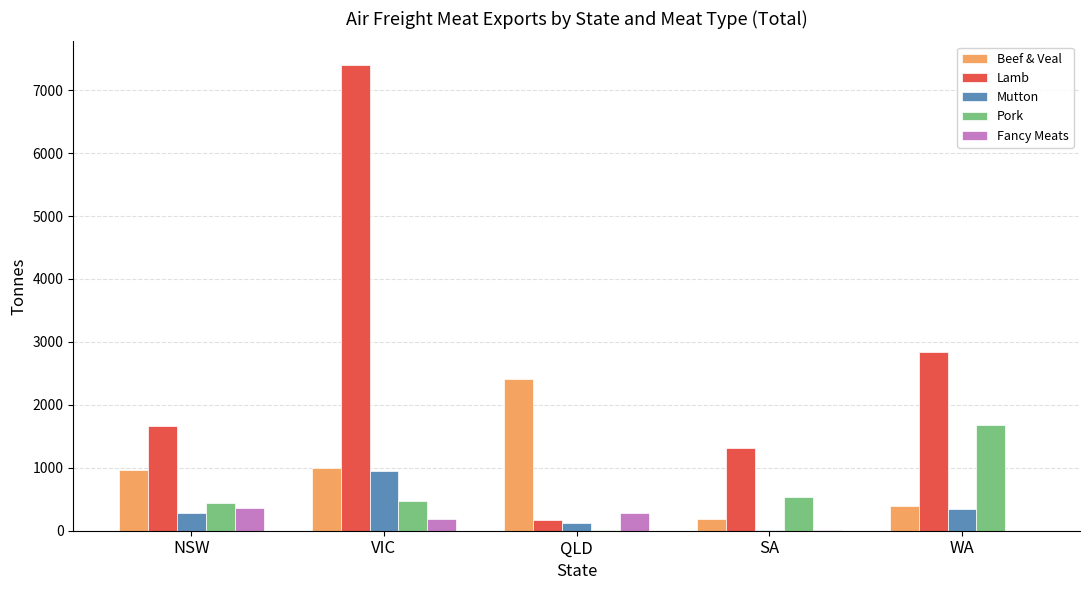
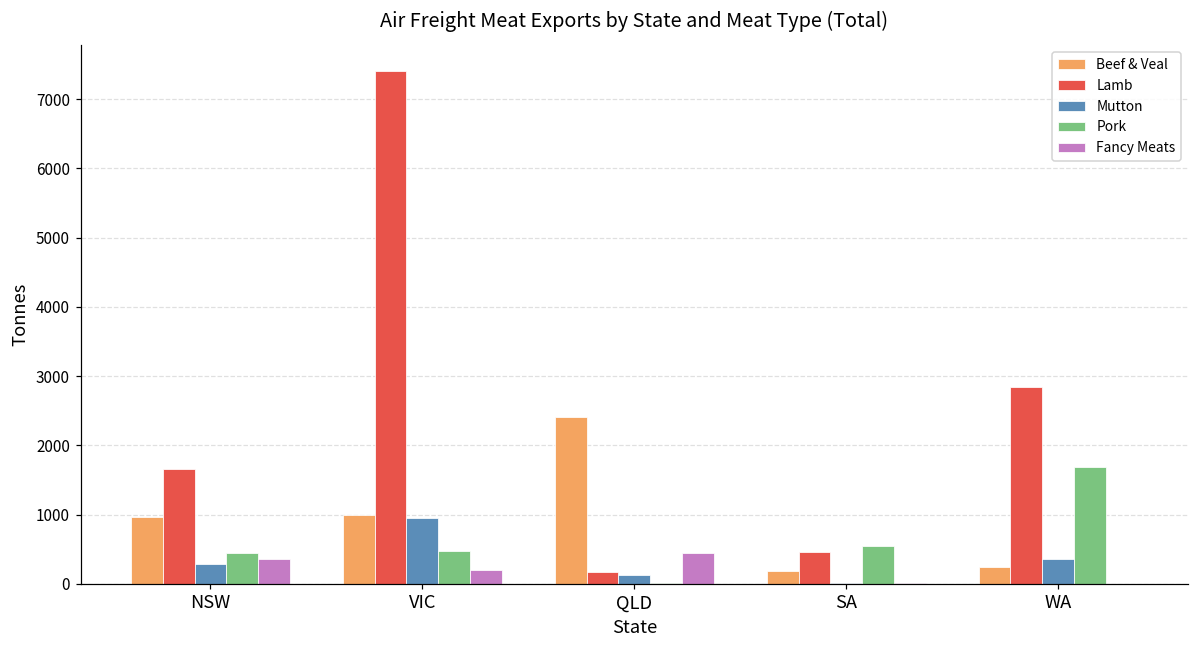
  {
    "Beef & Veal": {
      "NSW": 1000,
      "VIC": 1000,
      "QLD": 2400,
      "SA": 200,
-     "WA": 400
+     "WA": 200
    },
    "Lamb": {
      "NSW": 1700,
      "VIC": 7400,
      "QLD": 200,
-     "SA": 1300,
+     "SA": 500,
      "WA": 2800
    },
    "Mutton": {
      "NSW": 300,
      "VIC": 1000,
      "QLD": 100,
      "WA": 400
    },
    "Pork": {
      "NSW": 400,
      "VIC": 500,
      "SA": 500,
      "WA": 1700
    },
    "Fancy Meats": {
      "NSW": 400,
      "VIC": 200,
-     "QLD": 300,
+     "QLD": 400,
      "WA": 0
    }
  }
